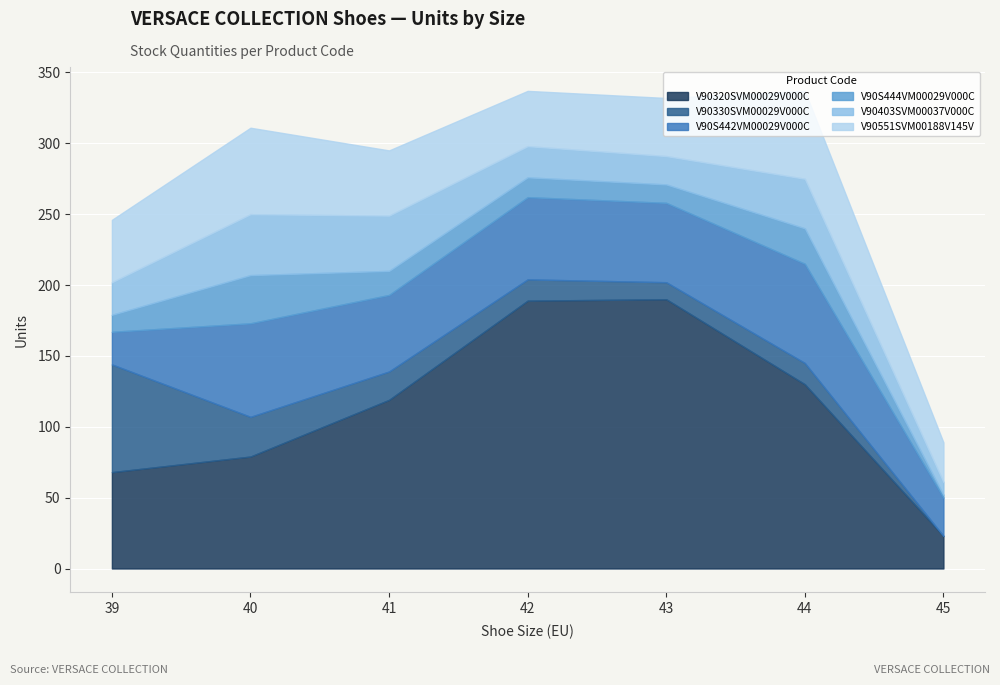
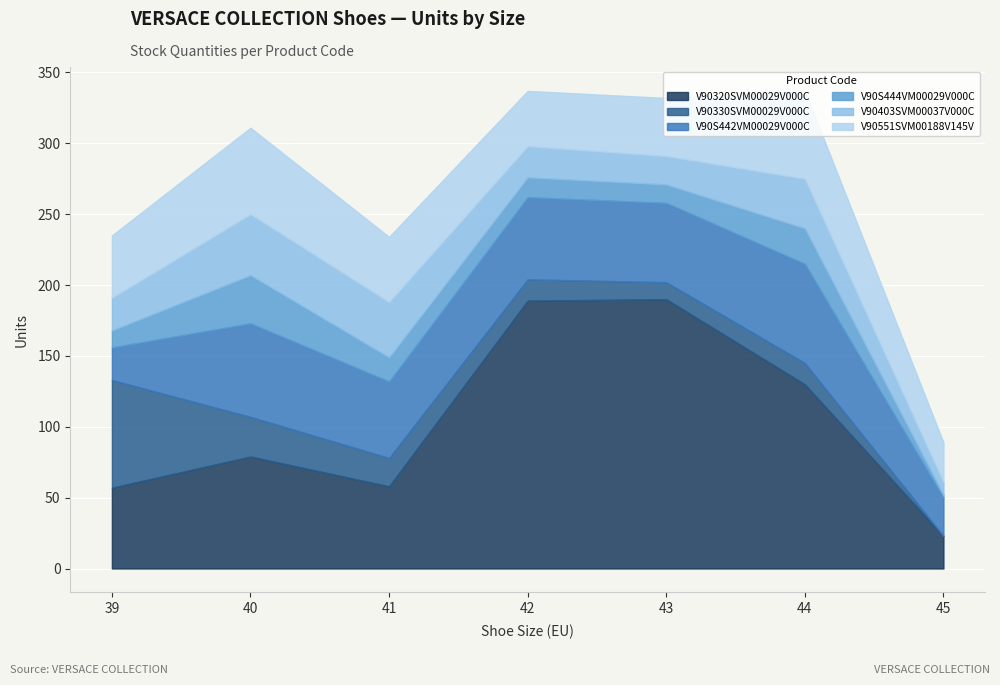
  {
    "V90320SVM00029V000C": {
-     "39": 68,
+     "39": 57,
      "40": 79,
-     "41": 119,
+     "41": 58,
      "42": 189,
      "43": 190,
      "44": 130
    }
  }
